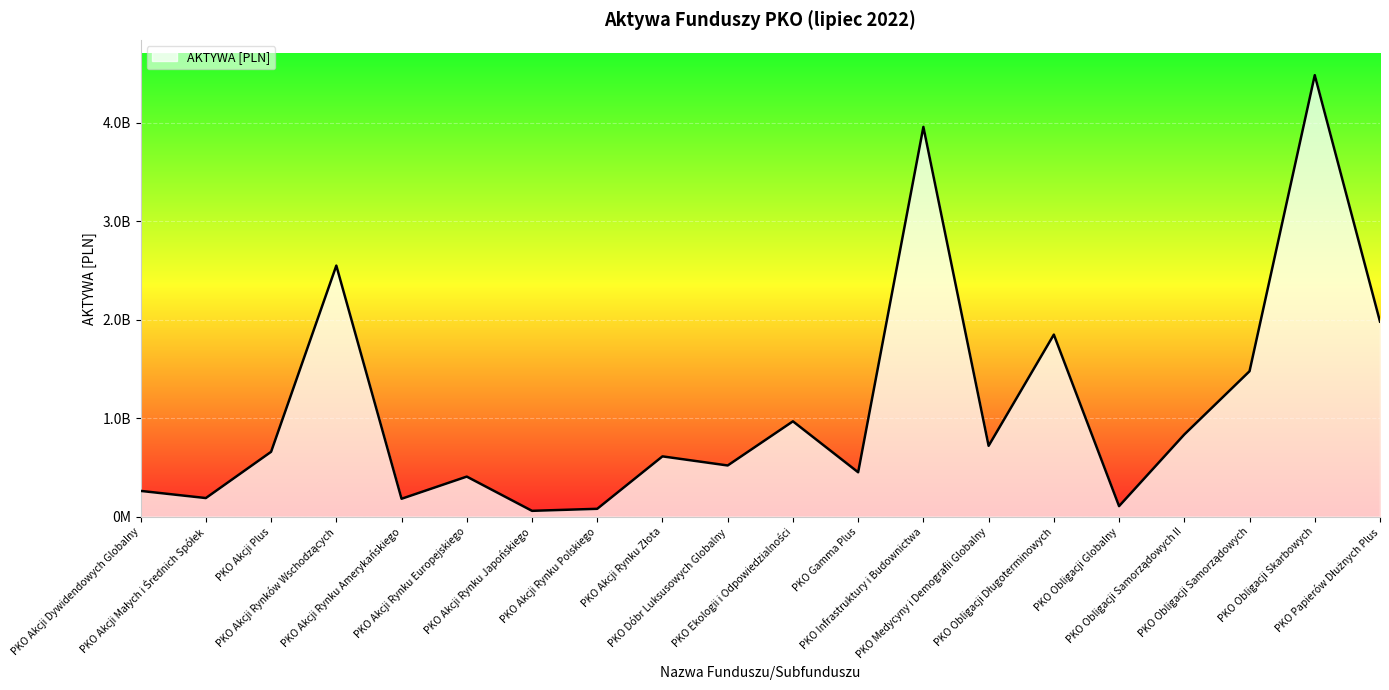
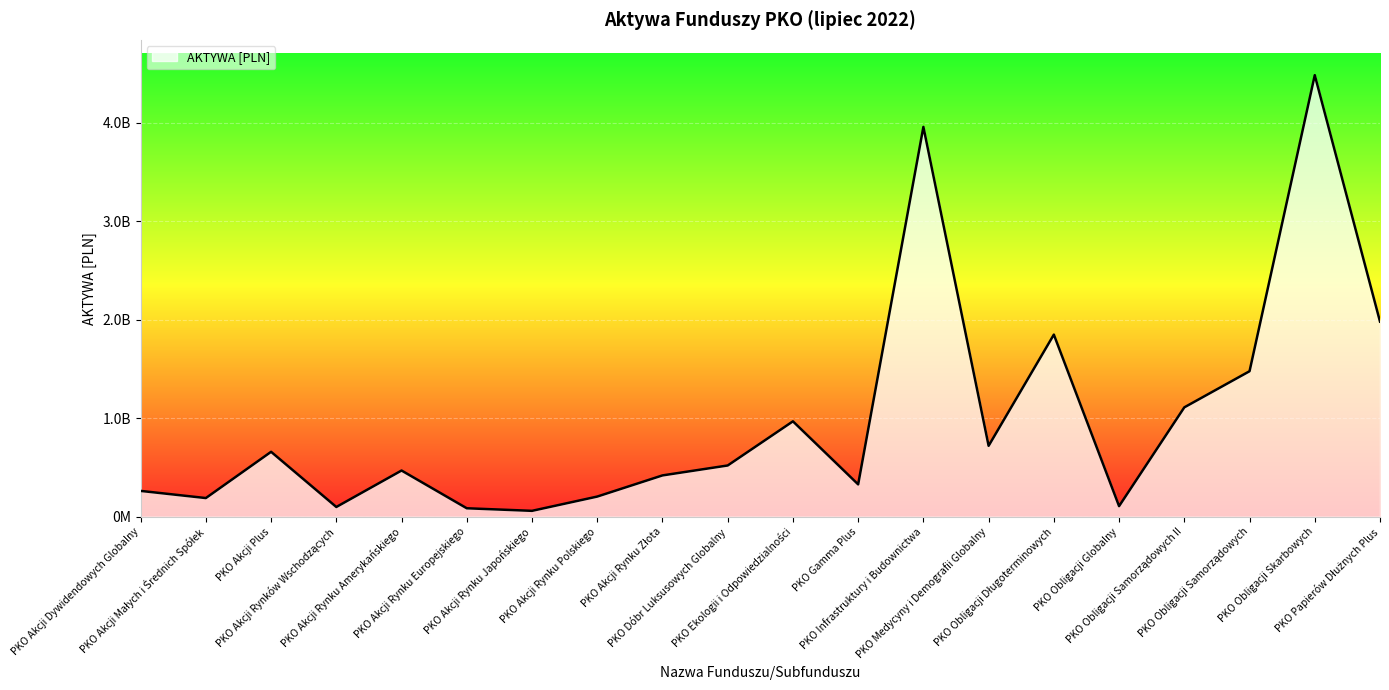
  {
    "PKO Akcji Dywidendowych Globalny": 300000000,
    "PKO Akcji Małych i Średnich Spółek": 200000000,
    "PKO Akcji Plus": 700000000,
-   "PKO Akcji Rynków Wschodzących": 2600000000,
-   "PKO Akcji Rynku Amerykańskiego": 200000000,
-   "PKO Akcji Rynku Europejskiego": 400000000,
+   "PKO Akcji Rynków Wschodzących": 100000000,
+   "PKO Akcji Rynku Amerykańskiego": 500000000,
+   "PKO Akcji Rynku Europejskiego": 100000000,
    "PKO Akcji Rynku Japońskiego": 100000000,
-   "PKO Akcji Rynku Polskiego": 100000000,
-   "PKO Akcji Rynku Złota": 600000000,
+   "PKO Akcji Rynku Polskiego": 200000000,
+   "PKO Akcji Rynku Złota": 400000000,
    "PKO Dóbr Luksusowych Globalny": 500000000,
    "PKO Ekologii i Odpowiedzialności": 1000000000,
-   "PKO Gamma Plus": 500000000,
+   "PKO Gamma Plus": 300000000,
    "PKO Infrastruktury i Budownictwa": 4000000000,
    "PKO Medycyny i Demografii Globalny": 700000000,
    "PKO Obligacji Długoterminowych": 1800000000,
    "PKO Obligacji Globalny": 100000000,
-   "PKO Obligacji Samorządowych II": 800000000,
+   "PKO Obligacji Samorządowych II": 1100000000,
    "PKO Obligacji Samorządowych": 1500000000,
    "PKO Obligacji Skarbowych": 4500000000,
    "PKO Papierów Dłużnych Plus": 2000000000
  }
